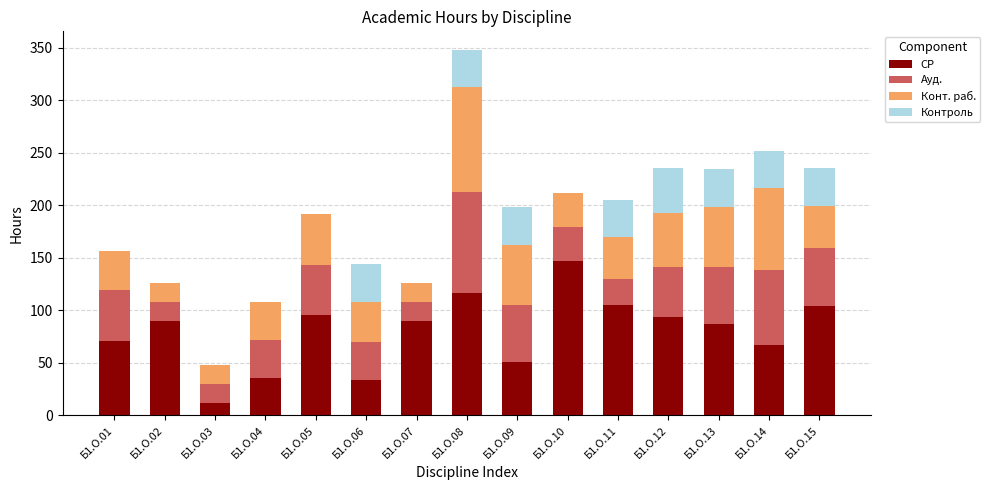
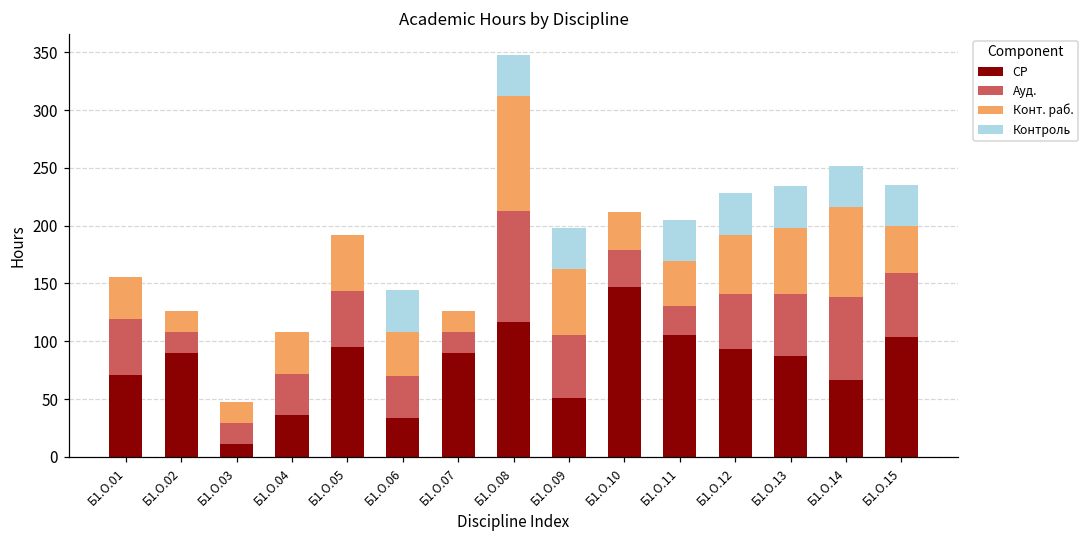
  {
    "СР": {
      "Б1.О.01": 71,
      "Б1.О.02": 90,
      "Б1.О.03": 12,
      "Б1.О.04": 36,
      "Б1.О.05": 95,
      "Б1.О.06": 34,
      "Б1.О.07": 90,
      "Б1.О.08": 116,
      "Б1.О.09": 51,
      "Б1.О.10": 147,
      "Б1.О.11": 105,
      "Б1.О.12": 93,
      "Б1.О.13": 87,
      "Б1.О.14": 67,
      "Б1.О.15": 104
    },
    "Ауд.": {
      "Б1.О.01": 48,
      "Б1.О.02": 18,
      "Б1.О.03": 18,
      "Б1.О.04": 36,
      "Б1.О.05": 48,
      "Б1.О.06": 36,
      "Б1.О.07": 18,
      "Б1.О.08": 96,
      "Б1.О.09": 54,
      "Б1.О.10": 32,
      "Б1.О.11": 25,
      "Б1.О.12": 48,
      "Б1.О.13": 54,
      "Б1.О.14": 72,
      "Б1.О.15": 55
    },
    "Конт. раб.": {
      "Б1.О.01": 37,
      "Б1.О.02": 18,
      "Б1.О.03": 18,
      "Б1.О.04": 36,
      "Б1.О.05": 49,
      "Б1.О.06": 38,
      "Б1.О.07": 18,
      "Б1.О.08": 100,
      "Б1.О.09": 57,
      "Б1.О.10": 33,
      "Б1.О.11": 39,
      "Б1.О.12": 51,
      "Б1.О.13": 57,
      "Б1.О.14": 78,
      "Б1.О.15": 40
    },
    "Контроль": {
      "Б1.О.01": 0,
      "Б1.О.02": 0,
      "Б1.О.03": 0,
      "Б1.О.04": 0,
      "Б1.О.05": 0,
      "Б1.О.06": 36,
      "Б1.О.07": 0,
      "Б1.О.08": 36,
      "Б1.О.09": 36,
      "Б1.О.10": 0,
      "Б1.О.11": 36,
-     "Б1.О.12": 43,
+     "Б1.О.12": 36,
      "Б1.О.13": 36,
      "Б1.О.14": 36,
      "Б1.О.15": 36
    }
  }
